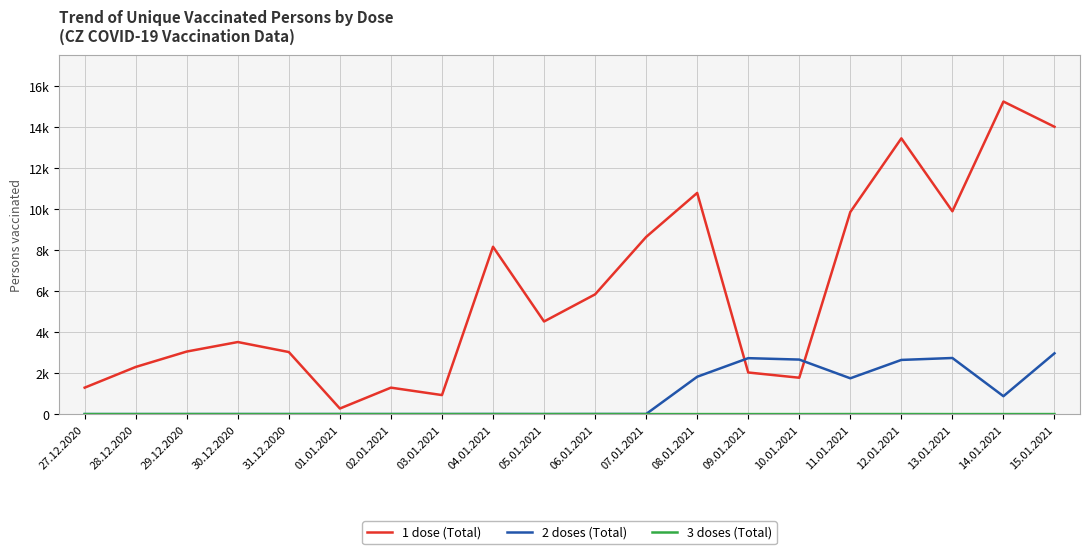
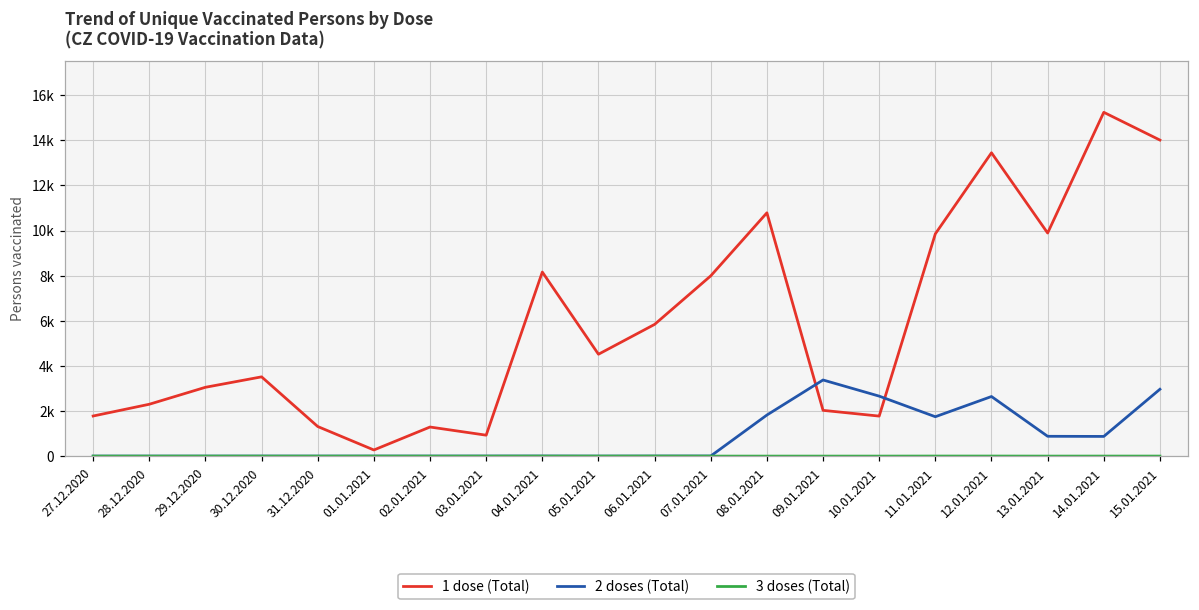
  {
    "1 dose (Total)": {
-     "27.12.2020": 1300,
+     "27.12.2020": 1800,
      "28.12.2020": 2300,
      "29.12.2020": 3100,
      "30.12.2020": 3500,
-     "31.12.2020": 3000,
+     "31.12.2020": 1300,
      "01.01.2021": 300,
      "02.01.2021": 1300,
      "03.01.2021": 900,
      "04.01.2021": 8200,
      "05.01.2021": 4500,
      "06.01.2021": 5800,
-     "07.01.2021": 8600,
+     "07.01.2021": 8000,
      "08.01.2021": 10800,
      "09.01.2021": 2000,
      "10.01.2021": 1800,
      "11.01.2021": 9900,
      "12.01.2021": 13400,
      "13.01.2021": 9900,
      "14.01.2021": 15200,
      "15.01.2021": 14000
    },
    "2 doses (Total)": {
      "08.01.2021": 1800,
-     "09.01.2021": 2700,
+     "09.01.2021": 3400,
      "10.01.2021": 2700,
      "11.01.2021": 1700,
      "12.01.2021": 2600,
-     "13.01.2021": 2700,
+     "13.01.2021": 900,
      "14.01.2021": 900,
      "15.01.2021": 3000
    },
    "3 doses (Total)": {
      "08.01.2021": 0,
      "09.01.2021": 0,
      "10.01.2021": 0,
      "11.01.2021": 0,
      "12.01.2021": 0,
      "13.01.2021": 0,
      "14.01.2021": 0,
      "15.01.2021": 0
    }
  }
